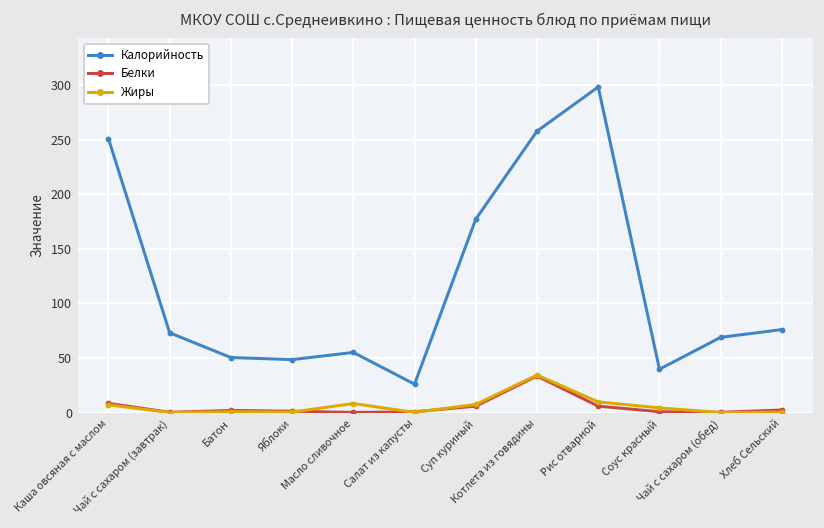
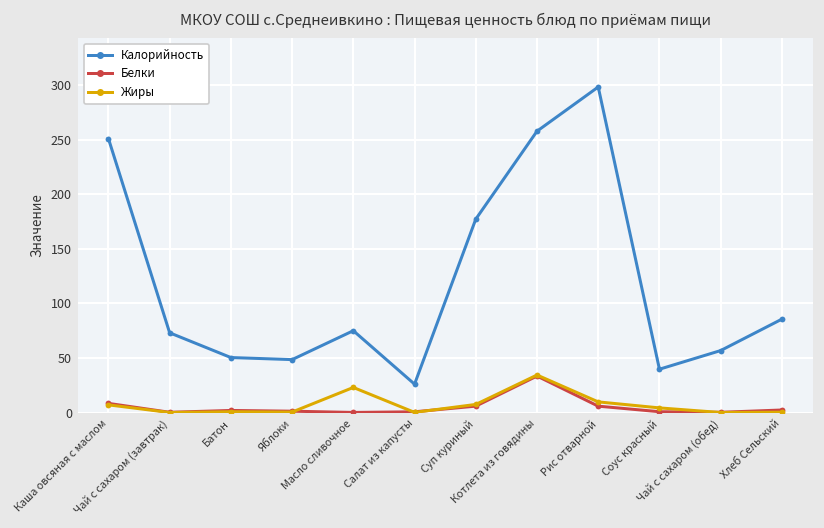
  {
    "Калорийность": {
      "Каша овсяная с маслом": 250,
      "Чай с сахаром (завтрак)": 70,
      "Батон": 50,
      "Яблоки": 50,
-     "Масло сливочное": 60,
+     "Масло сливочное": 80,
      "Салат из капусты": 30,
      "Суп куриный": 180,
      "Котлета из говядины": 260,
      "Рис отварной": 300,
      "Соус красный": 40,
-     "Чай с сахаром (обед)": 70,
-     "Хлеб Сельский": 80
+     "Чай с сахаром (обед)": 60,
+     "Хлеб Сельский": 90
    },
    "Белки": {
      "Масло сливочное": 0,
      "Рис отварной": 10,
      "Соус красный": 0
    },
    "Жиры": {
-     "Масло сливочное": 10,
+     "Масло сливочное": 20,
      "Рис отварной": 10,
      "Соус красный": 0
    }
  }
